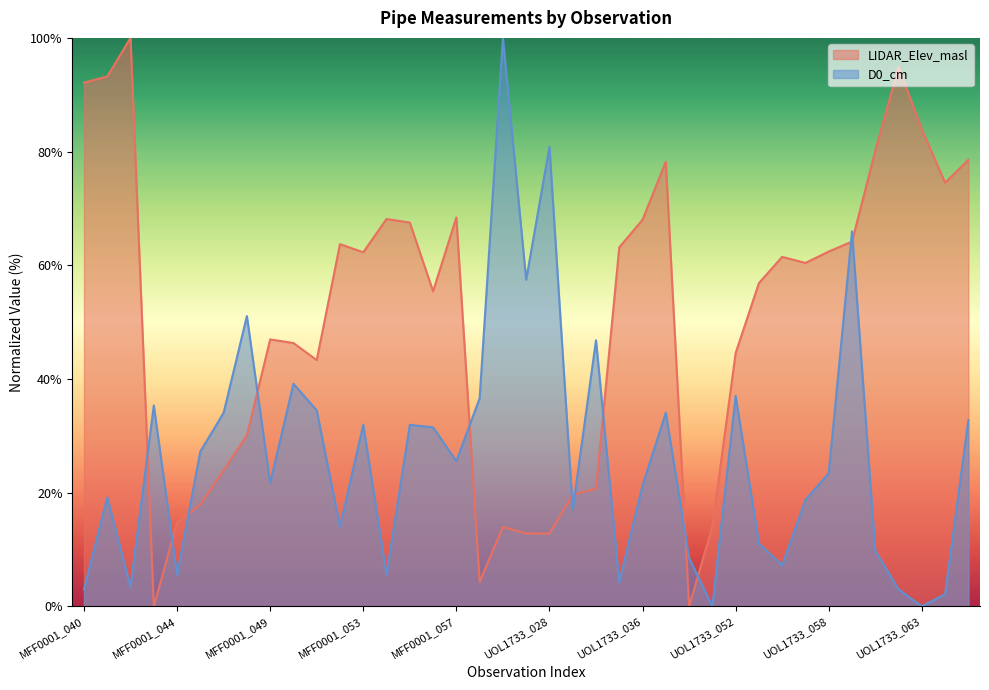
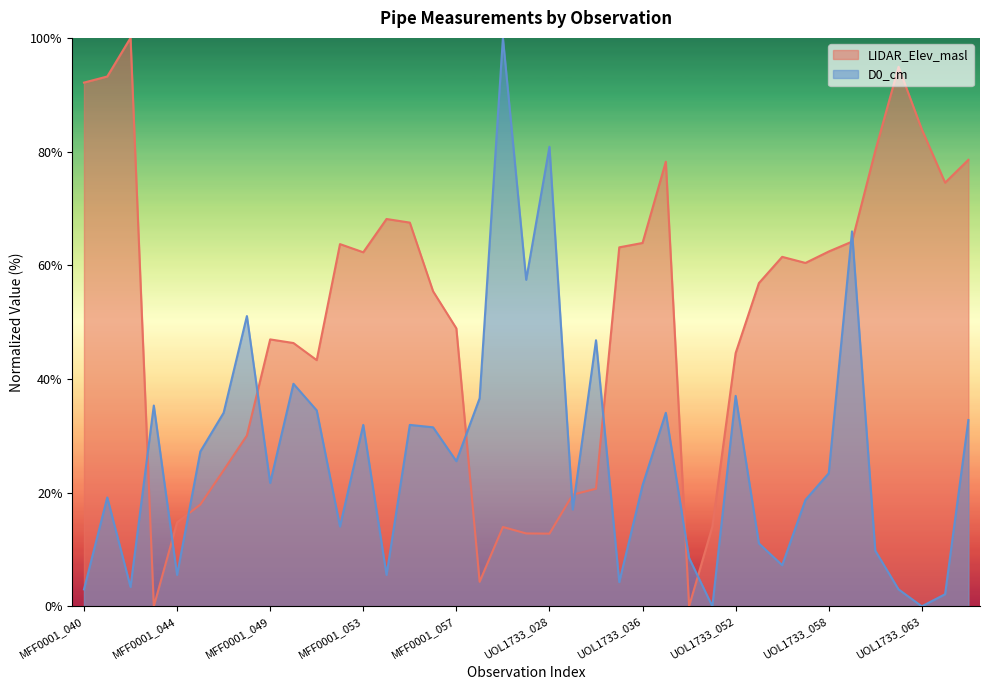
  {
    "LIDAR_Elev_masl": {
      "MFF0001_040": "92%",
      "MFF0001_044": "15%",
      "MFF0001_049": "47%",
      "MFF0001_053": "62%",
-     "MFF0001_057": "68%",
+     "MFF0001_057": "49%",
      "UOL1733_028": "13%",
-     "UOL1733_036": "68%",
+     "UOL1733_036": "64%",
      "UOL1733_052": "45%",
      "UOL1733_058": "62%",
      "UOL1733_063": "84%"
    },
    "D0_cm": {
      "MFF0001_040": "3%",
      "MFF0001_044": "6%",
      "MFF0001_049": "22%",
      "MFF0001_053": "32%",
      "MFF0001_057": "26%",
      "UOL1733_028": "81%",
      "UOL1733_036": "21%",
      "UOL1733_052": "37%",
      "UOL1733_058": "23%",
      "UOL1733_063": "0%"
    }
  }
